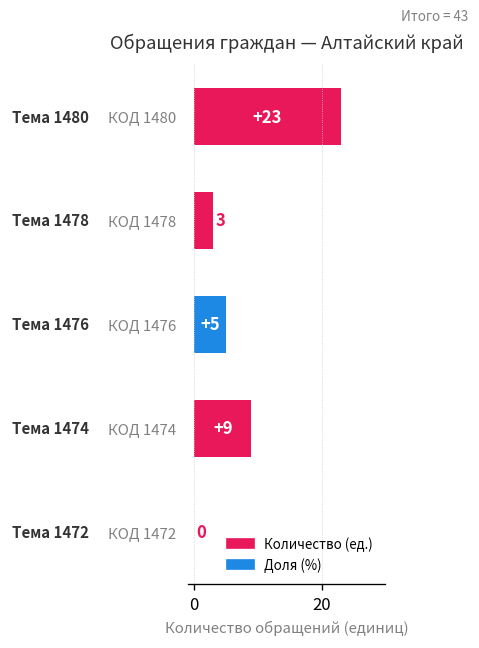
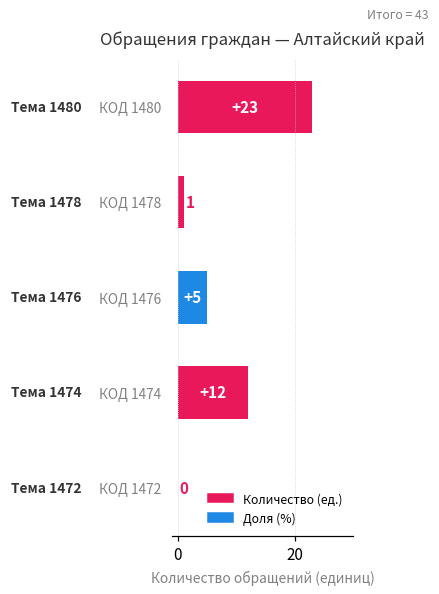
  {
    "КОД 1480": "+23",
-   "КОД 1478": "3",
+   "КОД 1478": "1",
    "КОД 1476": "+5",
-   "КОД 1474": "+9",
+   "КОД 1474": "+12",
    "КОД 1472": "0"
  }
